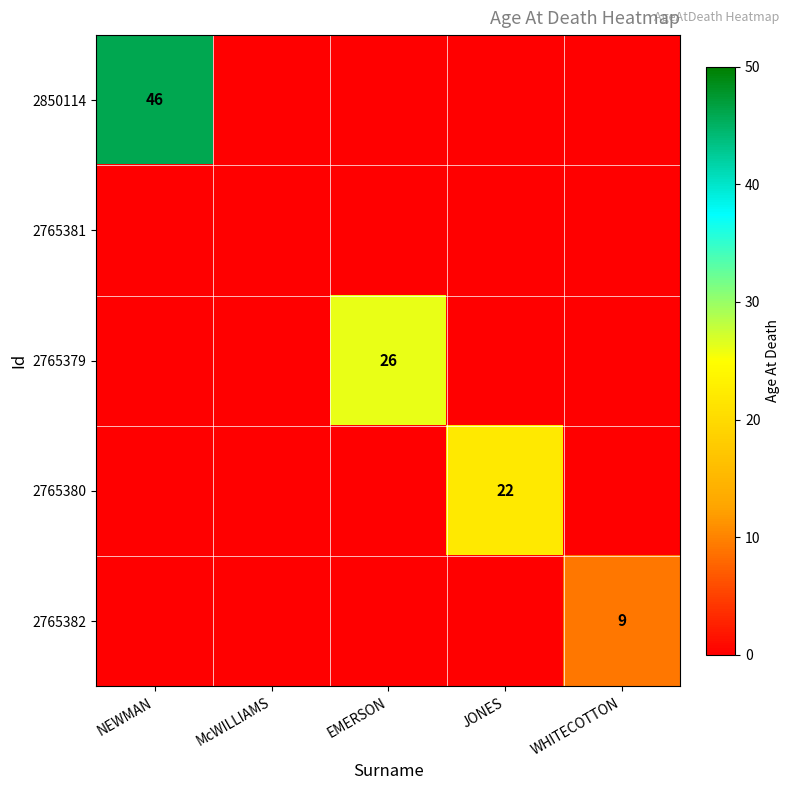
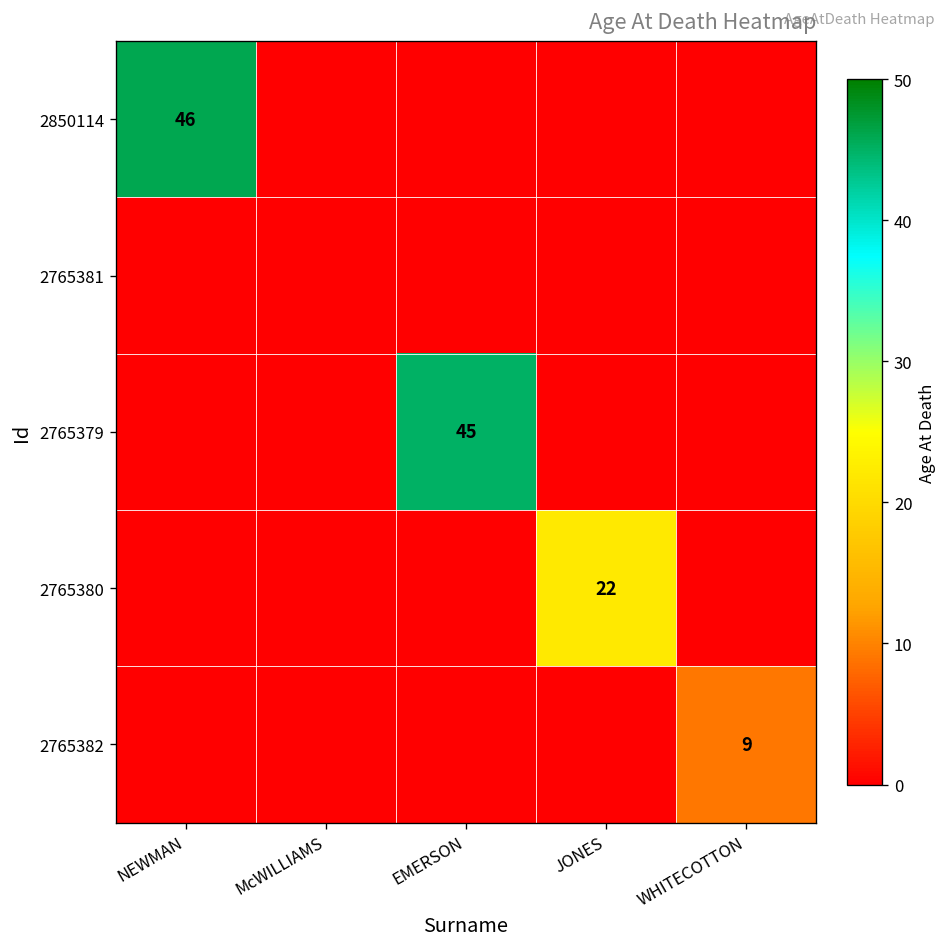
  {
    "2850114": {
      "NEWMAN": 46
    },
    "2765379": {
-     "EMERSON": 26
+     "EMERSON": 45
    },
    "2765380": {
      "JONES": 22
    },
    "2765382": {
      "WHITECOTTON": 9
    }
  }
